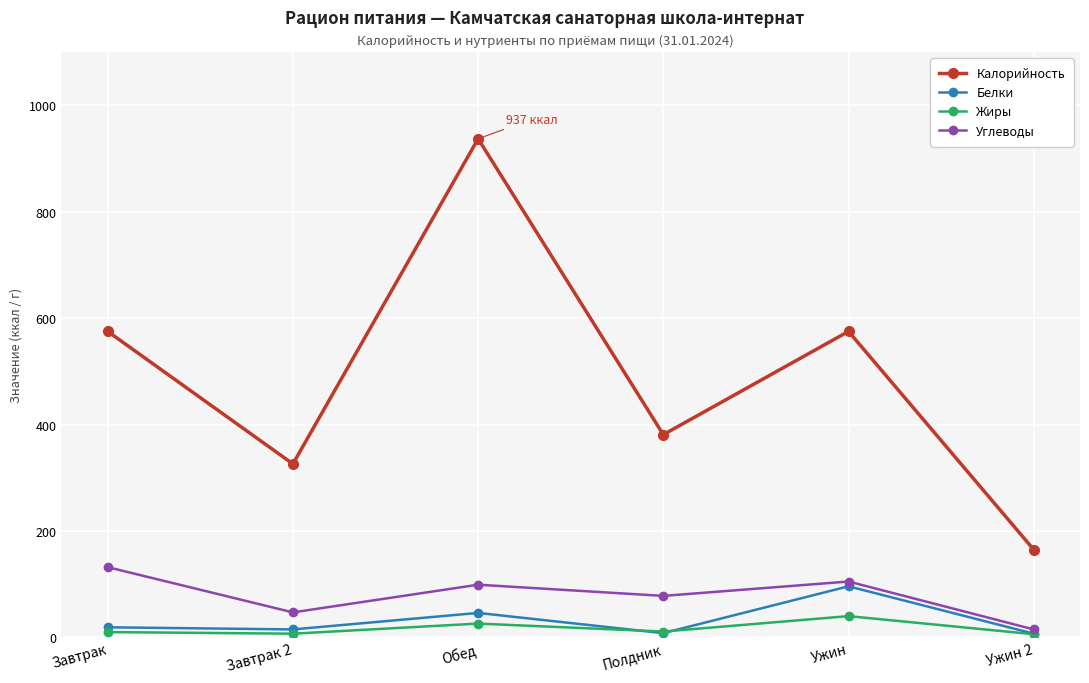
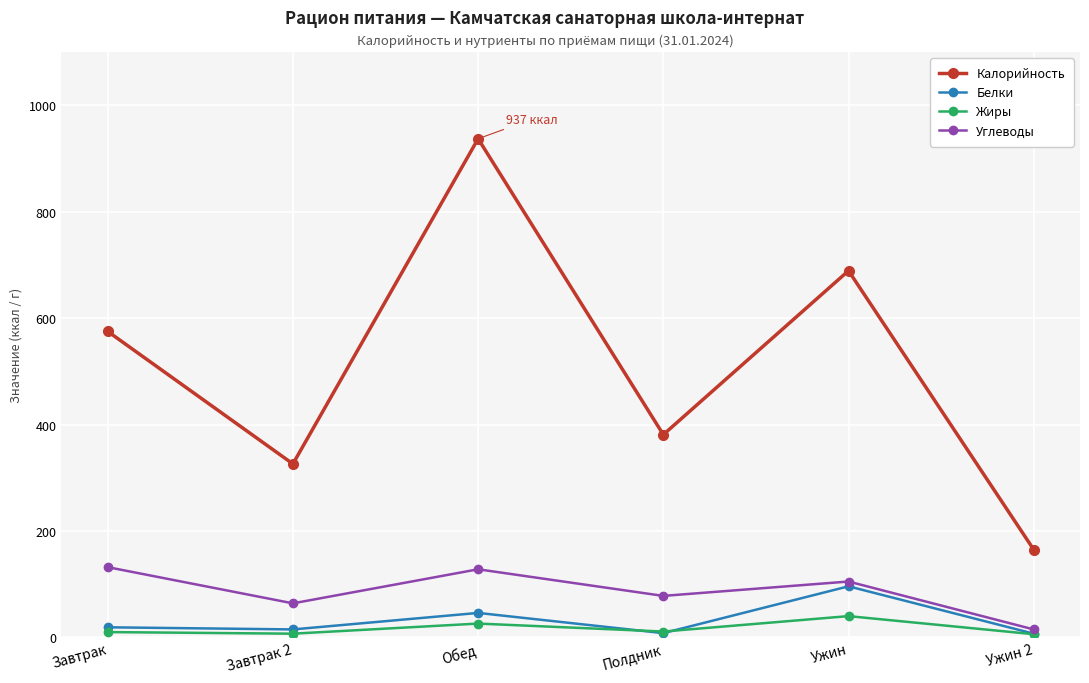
  {
    "Калорийность": {
      "Завтрак": 580,
      "Завтрак 2": 330,
      "Полдник": 380,
-     "Ужин": 580,
+     "Ужин": 690,
      "Ужин 2": 170
    },
    "Белки": {
      "Завтрак": 20,
      "Завтрак 2": 20,
      "Обед": 50,
      "Ужин": 100
    },
    "Жиры": {
      "Завтрак": 10,
      "Завтрак 2": 10,
      "Обед": 30,
      "Ужин": 40
    },
    "Углеводы": {
      "Завтрак": 130,
-     "Завтрак 2": 50,
-     "Обед": 100,
+     "Завтрак 2": 60,
+     "Обед": 130,
      "Полдник": 80,
      "Ужин": 110,
      "Ужин 2": 20
    }
  }
